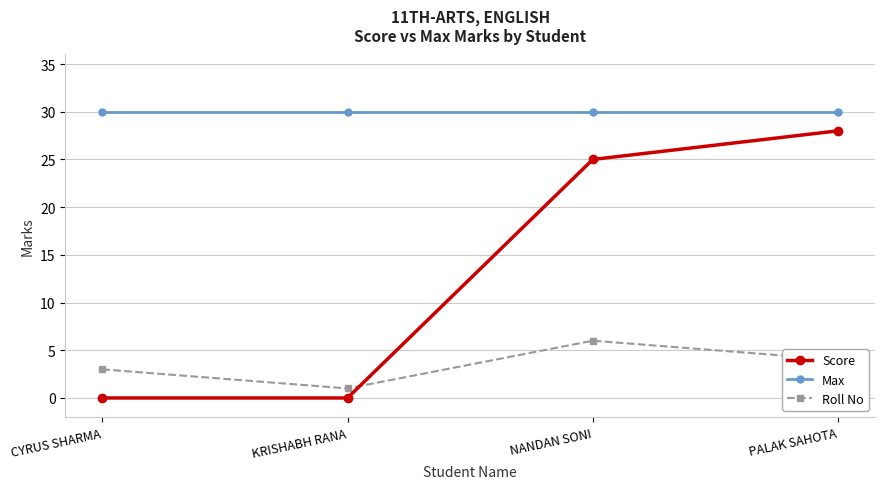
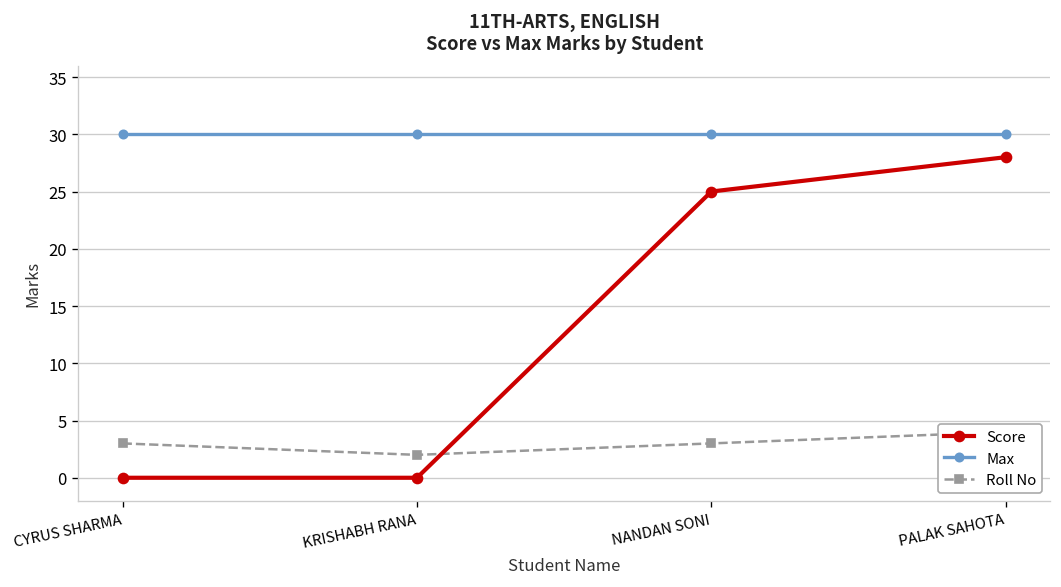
  {
    "Score": {
      "CYRUS SHARMA": 0,
      "KRISHABH RANA": 0,
      "NANDAN SONI": 25,
      "PALAK SAHOTA": 28
    },
    "Max": {
      "CYRUS SHARMA": 30,
      "KRISHABH RANA": 30,
      "NANDAN SONI": 30,
      "PALAK SAHOTA": 30
    },
    "Roll No": {
      "CYRUS SHARMA": 3,
-     "KRISHABH RANA": 1,
-     "NANDAN SONI": 6
+     "KRISHABH RANA": 2,
+     "NANDAN SONI": 3
    }
  }
